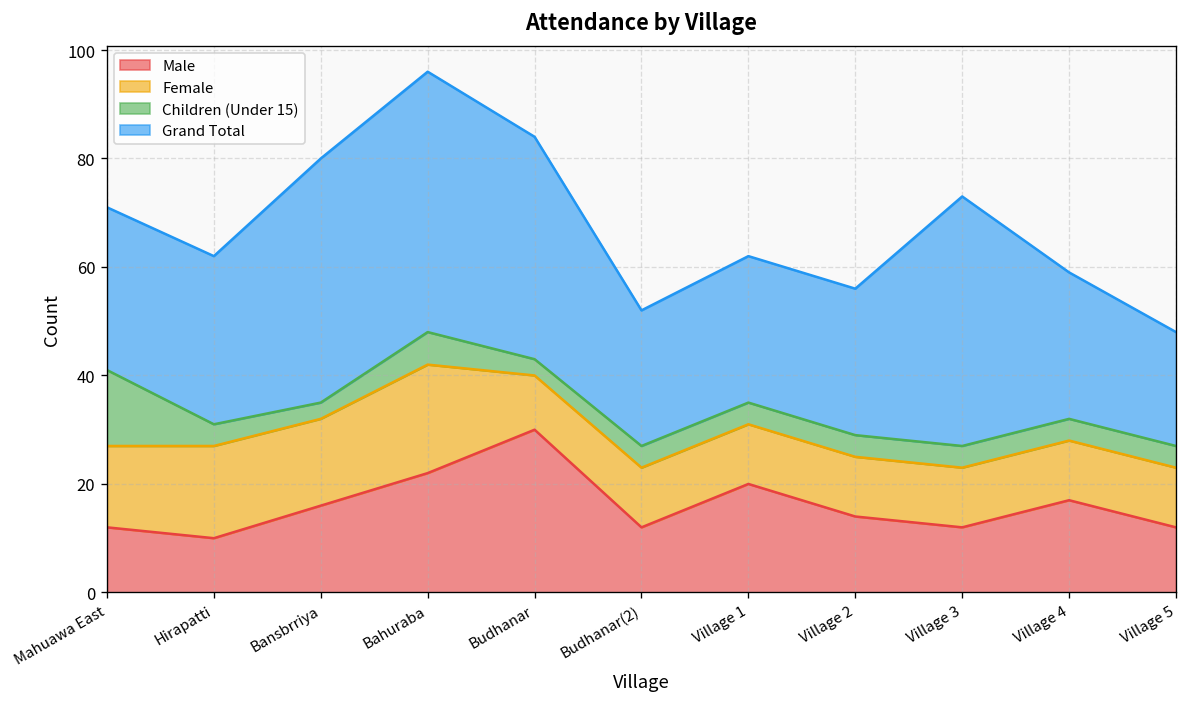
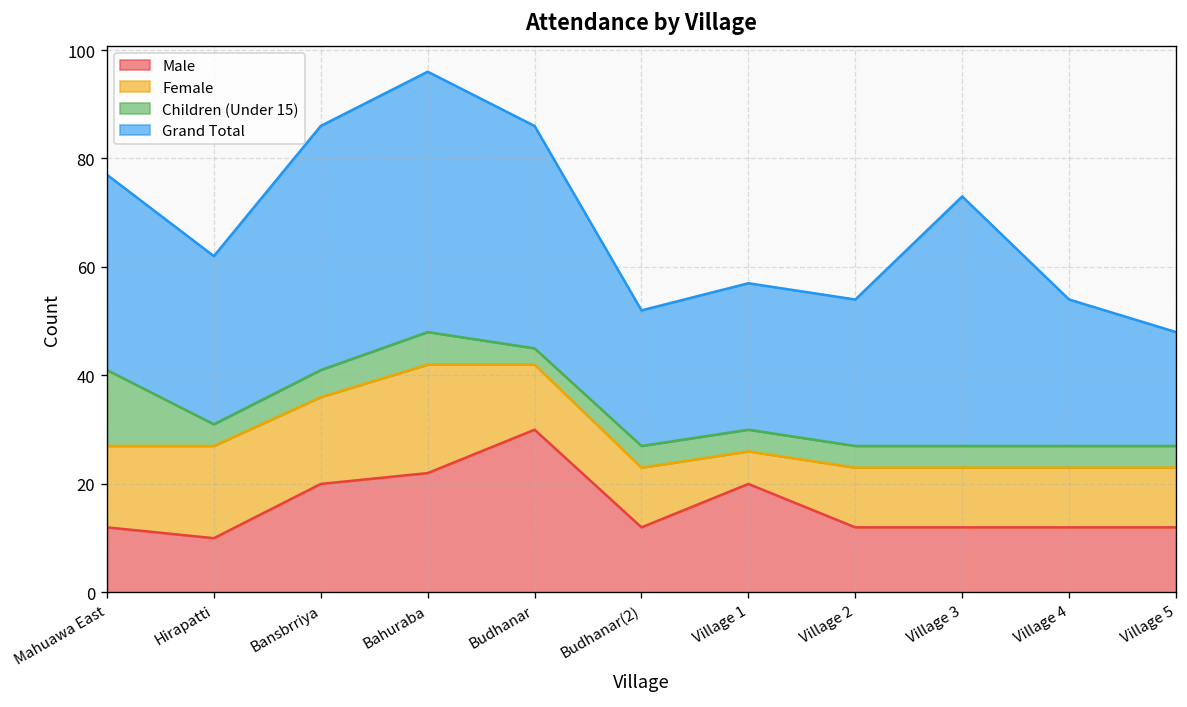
  {
    "Male": {
      "Mahuawa East": 12,
      "Hirapatti": 10,
-     "Bansbrriya": 16,
+     "Bansbrriya": 20,
      "Bahuraba": 22,
      "Budhanar": 30,
      "Budhanar(2)": 12,
      "Village 1": 20,
-     "Village 2": 14,
+     "Village 2": 12,
      "Village 3": 12,
-     "Village 4": 17,
+     "Village 4": 12,
      "Village 5": 12
    },
    "Female": {
      "Mahuawa East": 15,
      "Hirapatti": 17,
      "Bansbrriya": 16,
      "Bahuraba": 20,
-     "Budhanar": 10,
+     "Budhanar": 12,
      "Budhanar(2)": 11,
-     "Village 1": 11,
+     "Village 1": 6,
      "Village 2": 11,
      "Village 3": 11,
      "Village 4": 11,
      "Village 5": 11
    },
    "Children (Under 15)": {
      "Mahuawa East": 41,
      "Hirapatti": 31,
-     "Bansbrriya": 3,
+     "Bansbrriya": 5,
      "Bahuraba": 48,
      "Budhanar(2)": 27,
      "Village 3": 27,
      "Village 5": 27
    },
    "Grand Total": {
-     "Mahuawa East": 30,
+     "Mahuawa East": 36,
      "Hirapatti": 31,
      "Bansbrriya": 45,
      "Bahuraba": 48,
      "Budhanar": 41,
      "Budhanar(2)": 25,
      "Village 1": 27,
      "Village 2": 27,
      "Village 3": 46,
      "Village 4": 27,
      "Village 5": 21
    }
  }
